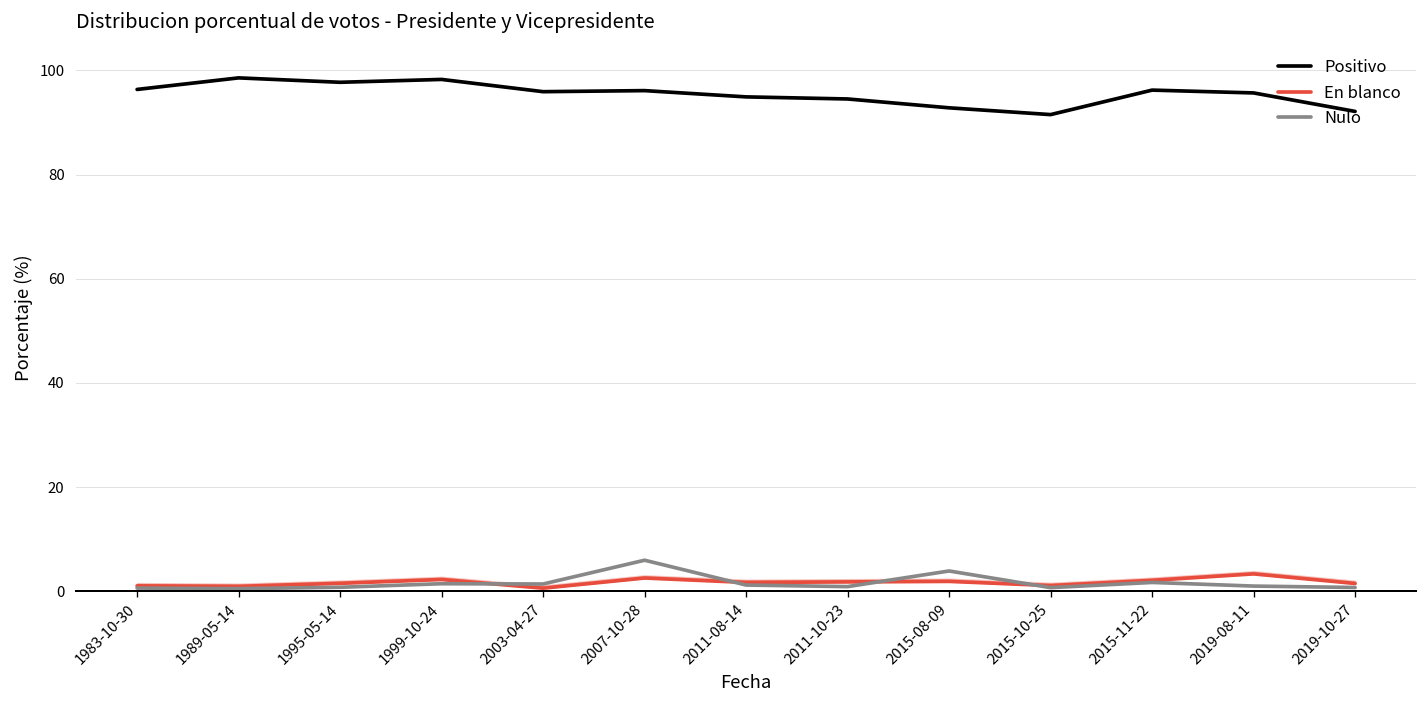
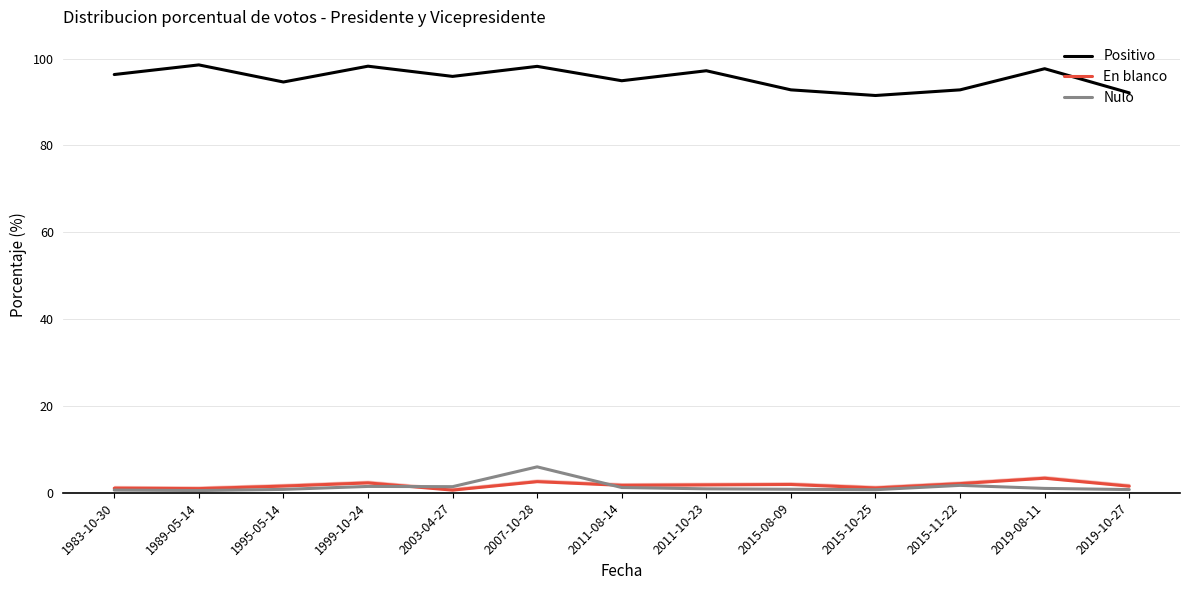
  {
    "Positivo": {
      "1983-10-30": 96,
      "1989-05-14": 99,
-     "1995-05-14": 98,
+     "1995-05-14": 95,
      "1999-10-24": 98,
      "2003-04-27": 96,
-     "2007-10-28": 96,
+     "2007-10-28": 98,
      "2011-08-14": 95,
-     "2011-10-23": 95,
+     "2011-10-23": 97,
      "2015-08-09": 93,
      "2015-10-25": 92,
-     "2015-11-22": 96,
-     "2019-08-11": 96,
+     "2015-11-22": 93,
+     "2019-08-11": 98,
      "2019-10-27": 92
    },
    "Nulo": {
      "1995-05-14": 1,
      "1999-10-24": 1,
      "2007-10-28": 6,
      "2011-10-23": 1,
-     "2015-08-09": 4,
+     "2015-08-09": 1,
      "2019-08-11": 1,
      "2019-10-27": 1
    }
  }
